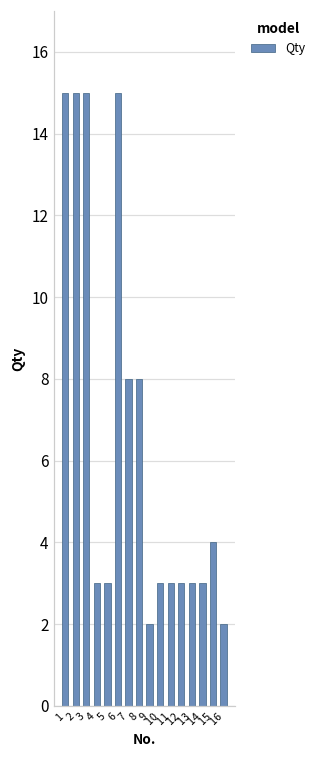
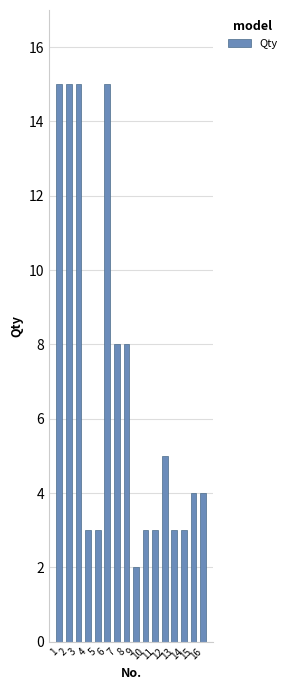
  {
    "1": 15,
    "2": 15,
    "3": 15,
    "4": 3,
    "5": 3,
    "6": 15,
    "7": 8,
    "8": 8,
    "9": 2,
    "10": 3,
    "11": 3,
-   "12": 3,
+   "12": 5,
    "13": 3,
    "14": 3,
    "15": 4,
-   "16": 2
+   "16": 4
  }
